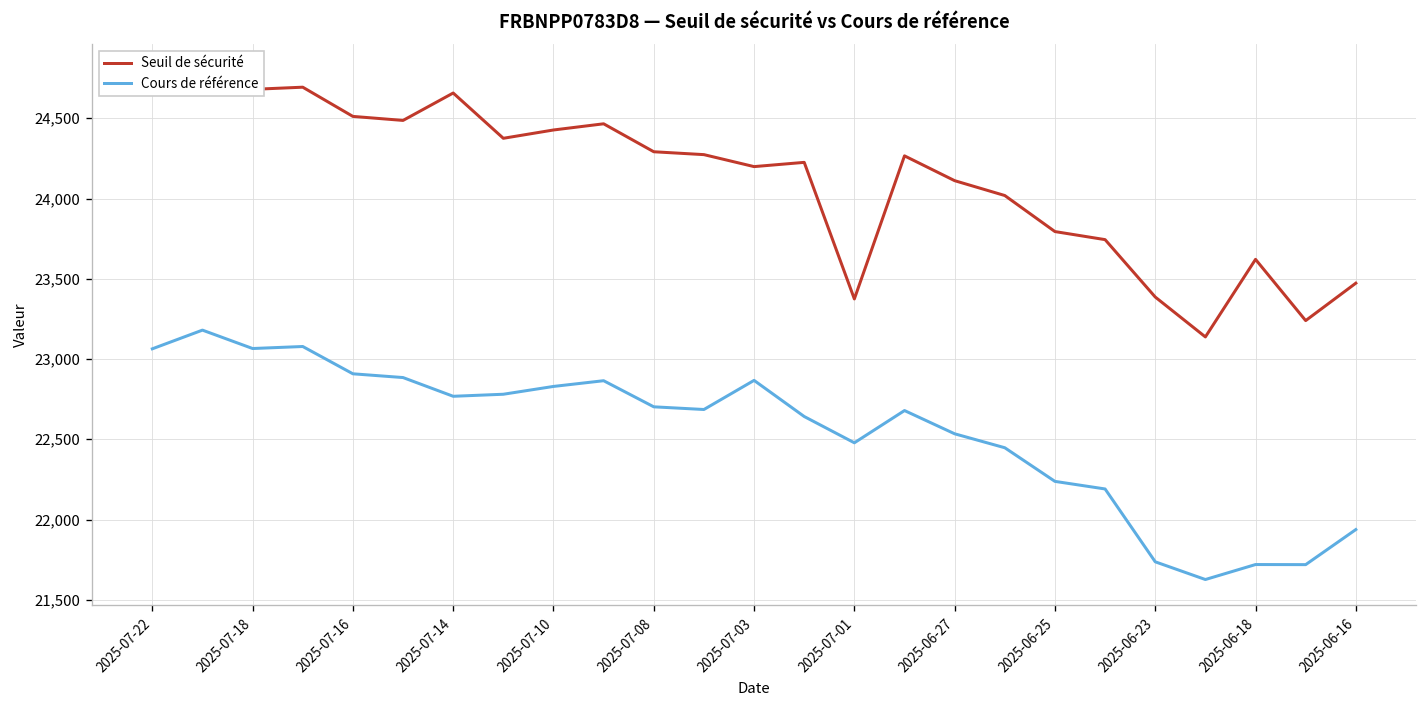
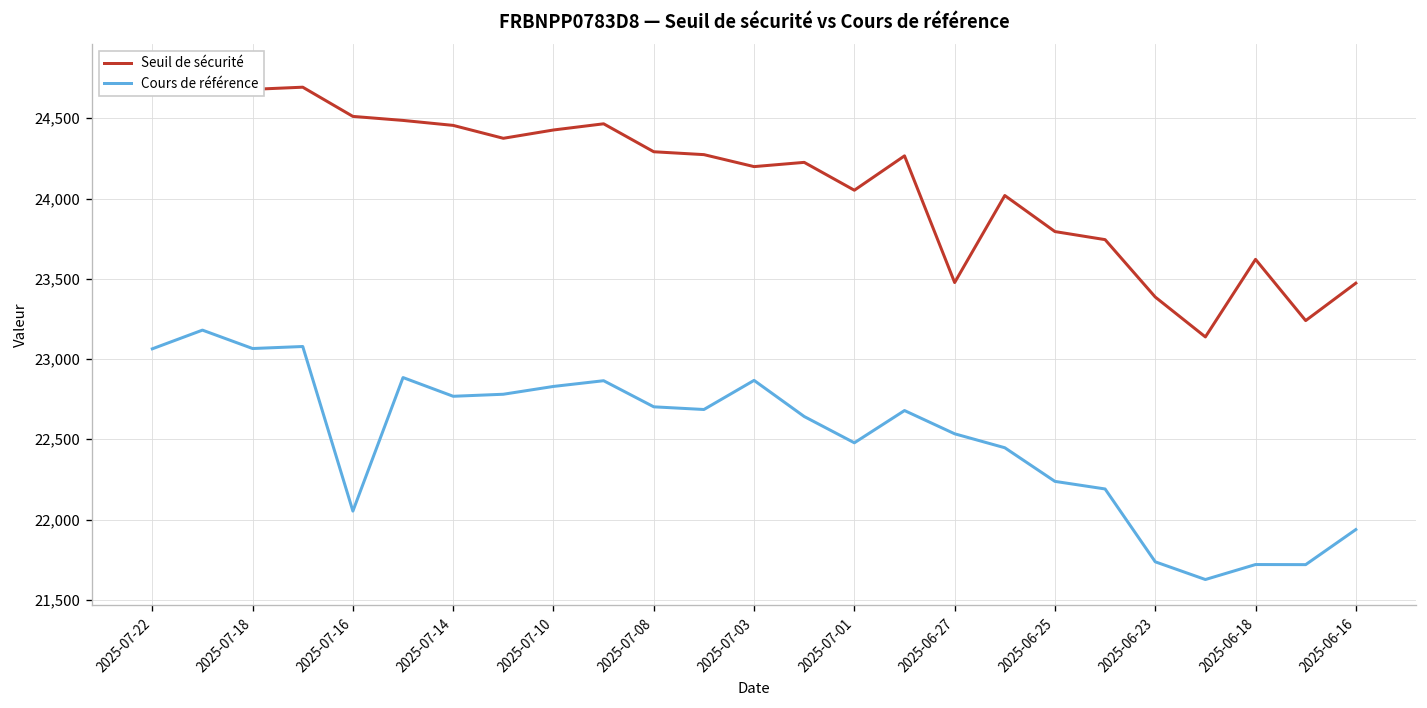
  {
    "Seuil de sécurité": {
      "2025-07-16": "24,510",
-     "2025-07-14": "24,660",
+     "2025-07-14": "24,460",
      "2025-07-10": "24,430",
      "2025-07-08": "24,290",
      "2025-07-03": "24,200",
-     "2025-07-01": "23,370",
-     "2025-06-27": "24,110",
+     "2025-07-01": "24,050",
+     "2025-06-27": "23,480",
      "2025-06-25": "23,790",
      "2025-06-23": "23,390",
      "2025-06-18": "23,620",
      "2025-06-16": "23,470"
    },
    "Cours de référence": {
      "2025-07-22": "23,060",
      "2025-07-18": "23,070",
-     "2025-07-16": "22,910",
+     "2025-07-16": "22,050",
      "2025-07-14": "22,770",
      "2025-07-10": "22,830",
      "2025-07-08": "22,700",
      "2025-07-03": "22,870",
      "2025-07-01": "22,480",
      "2025-06-27": "22,530",
      "2025-06-25": "22,240",
      "2025-06-23": "21,740",
      "2025-06-18": "21,720",
      "2025-06-16": "21,940"
    }
  }
